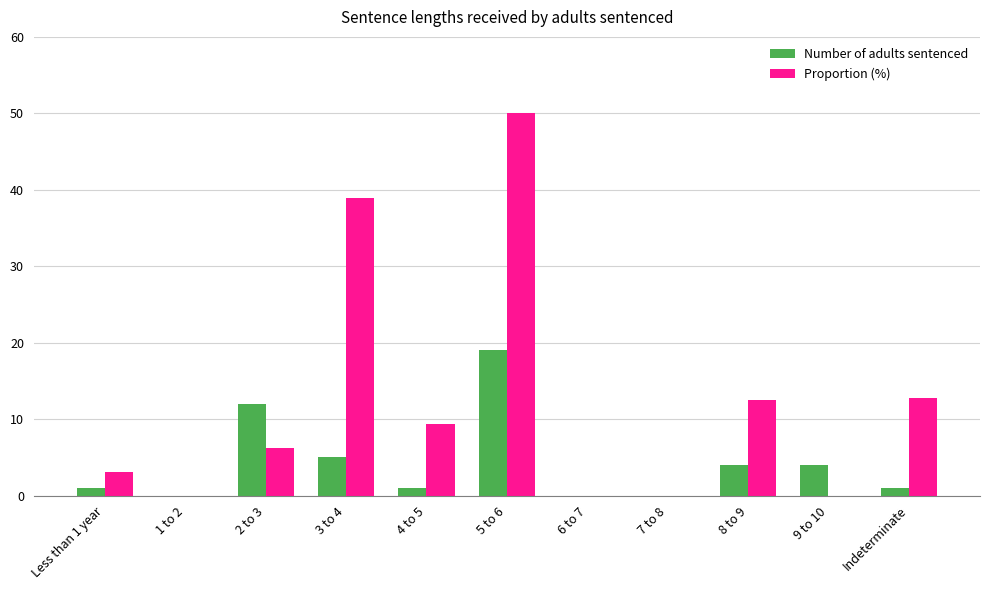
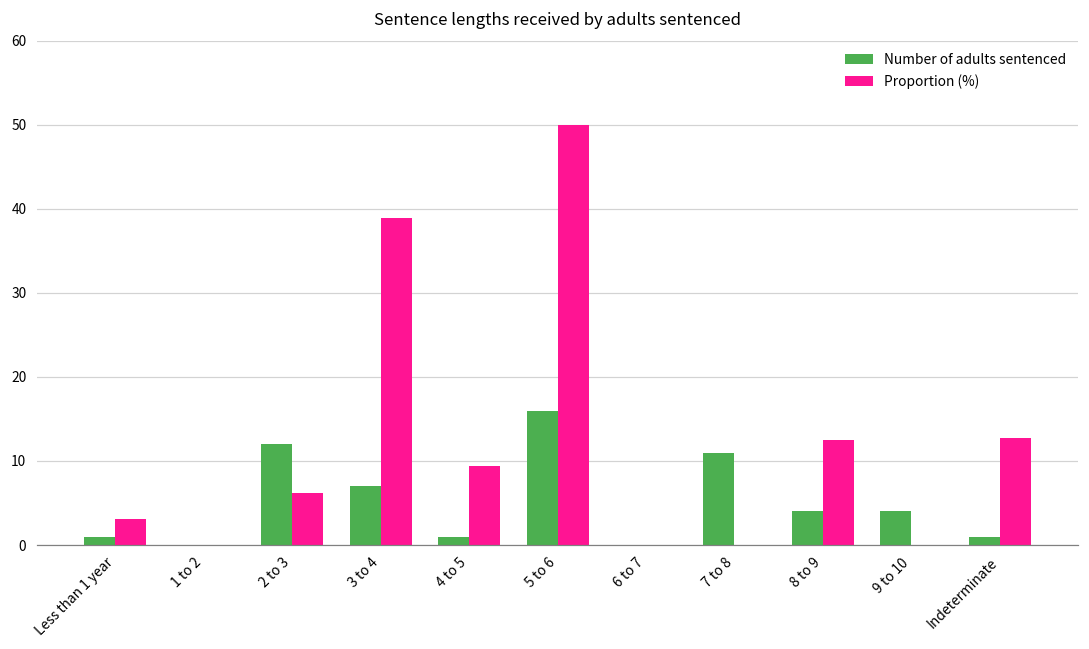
  {
    "Number of adults sentenced": {
      "Less than 1 year": 1,
      "1 to 2": 0,
      "2 to 3": 12,
-     "3 to 4": 5,
+     "3 to 4": 7,
      "4 to 5": 1,
-     "5 to 6": 19,
+     "5 to 6": 16,
      "6 to 7": 0,
-     "7 to 8": 0,
+     "7 to 8": 11,
      "8 to 9": 4,
      "9 to 10": 4,
      "Indeterminate": 1
    },
    "Proportion (%)": {
      "Less than 1 year": 3,
      "1 to 2": 0,
      "2 to 3": 6,
      "3 to 4": 39,
      "4 to 5": 9,
      "5 to 6": 50,
      "6 to 7": 0,
      "7 to 8": 0,
      "8 to 9": 13,
      "9 to 10": 0,
      "Indeterminate": 13
    }
  }
